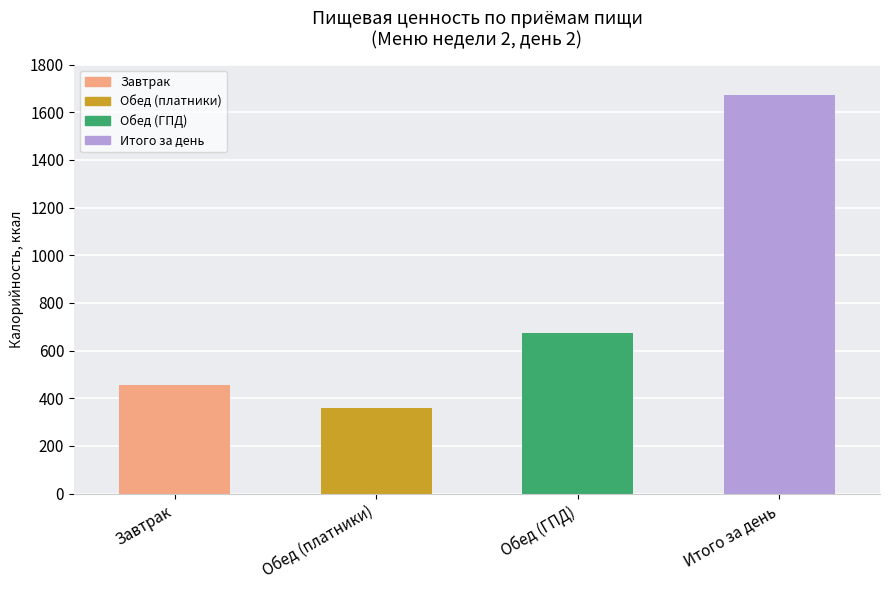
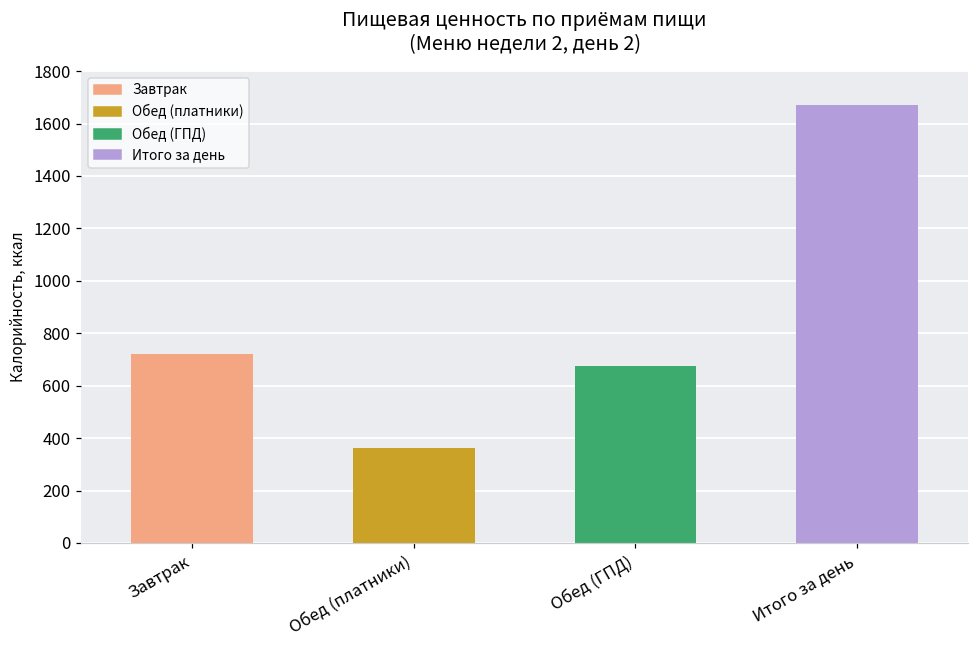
  {
-   "Завтрак": 460,
+   "Завтрак": 720,
    "Обед (платники)": 360,
    "Обед (ГПД)": 670,
    "Итого за день": 1670
  }
